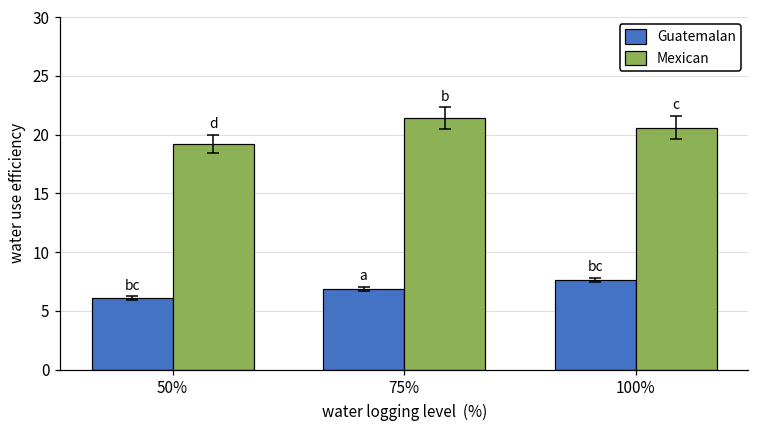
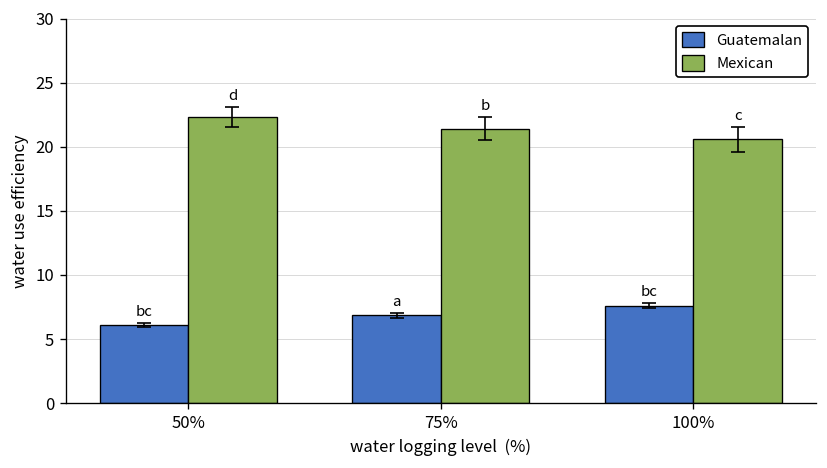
  {
    "Mexican": {
-     "50%": 19.2,
+     "50%": 22.3,
      "75%": 21.4,
      "100%": 20.6
    }
  }
